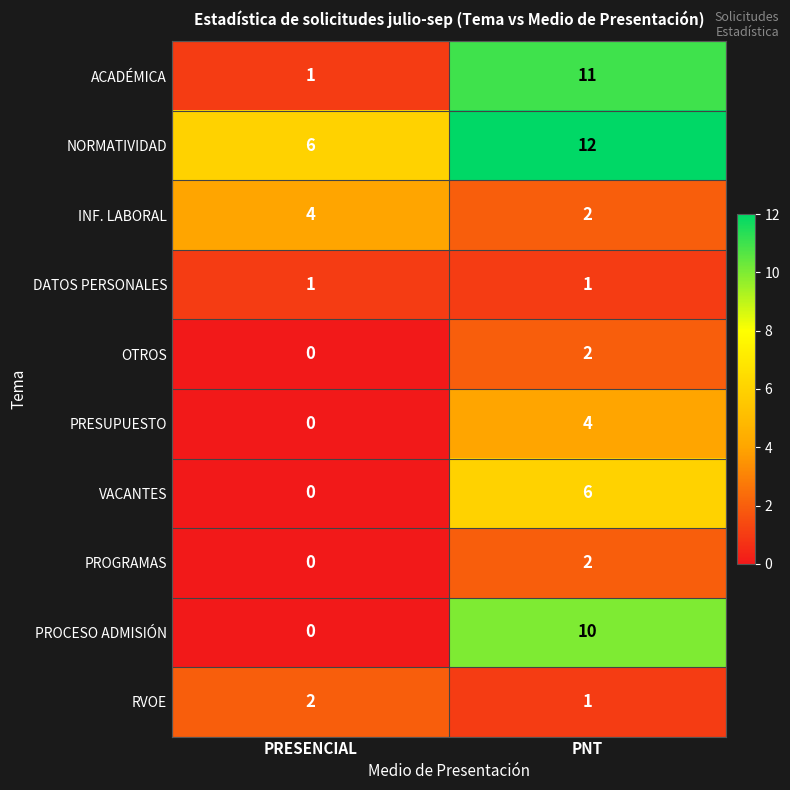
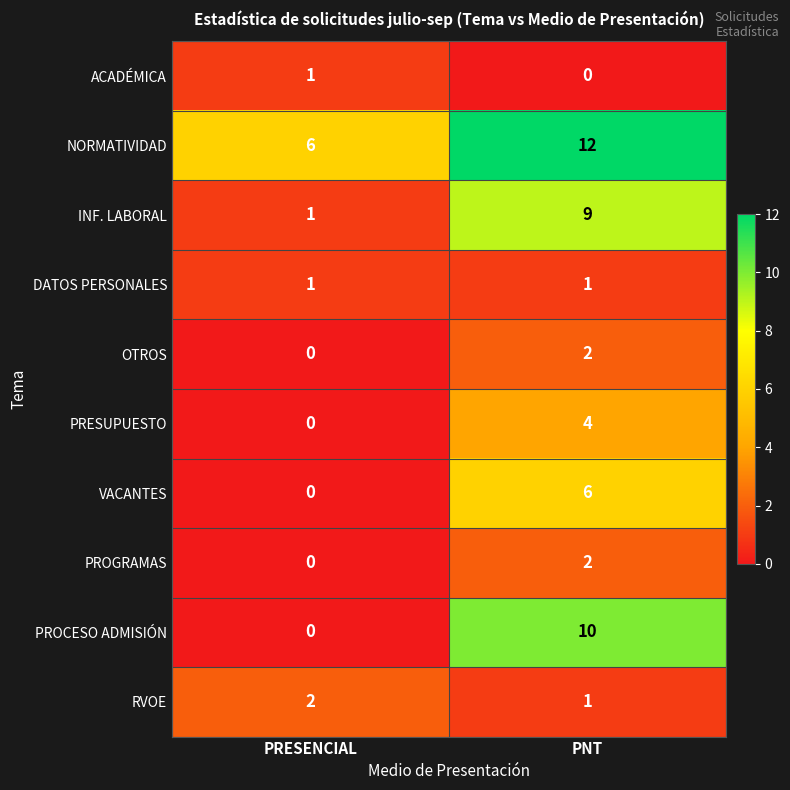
  {
    "ACADÉMICA": {
      "PRESENCIAL": 1,
-     "PNT": 11
+     "PNT": 0
    },
    "NORMATIVIDAD": {
      "PRESENCIAL": 6,
      "PNT": 12
    },
    "INF. LABORAL": {
-     "PRESENCIAL": 4,
-     "PNT": 2
+     "PRESENCIAL": 1,
+     "PNT": 9
    },
    "DATOS PERSONALES": {
      "PRESENCIAL": 1,
      "PNT": 1
    },
    "OTROS": {
      "PRESENCIAL": 0,
      "PNT": 2
    },
    "PRESUPUESTO": {
      "PRESENCIAL": 0,
      "PNT": 4
    },
    "VACANTES": {
      "PRESENCIAL": 0,
      "PNT": 6
    },
    "PROGRAMAS": {
      "PRESENCIAL": 0,
      "PNT": 2
    },
    "PROCESO ADMISIÓN": {
      "PRESENCIAL": 0,
      "PNT": 10
    },
    "RVOE": {
      "PRESENCIAL": 2,
      "PNT": 1
    }
  }
